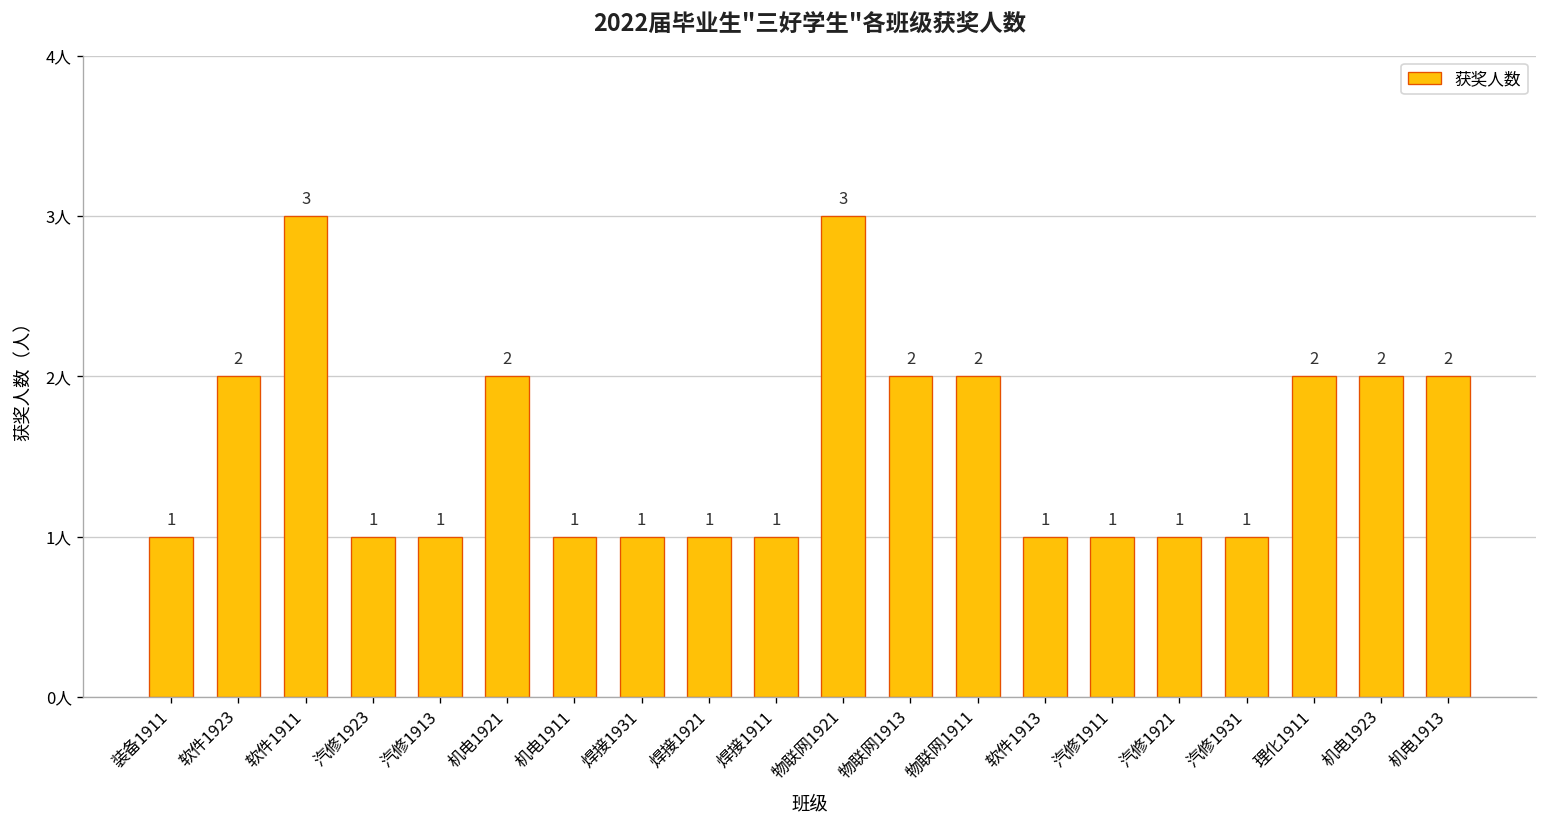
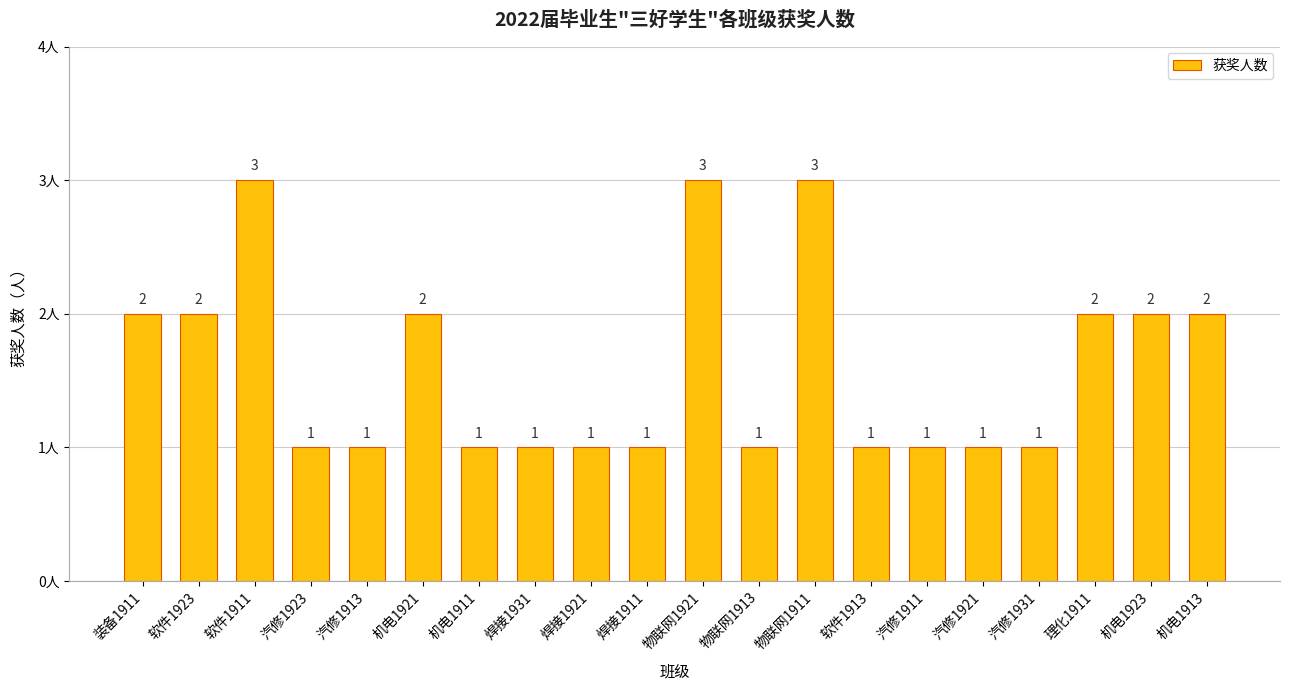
  {
-   "装备1911": 1,
+   "装备1911": 2,
    "软件1923": 2,
    "软件1911": 3,
    "汽修1923": 1,
    "汽修1913": 1,
    "机电1921": 2,
    "机电1911": 1,
    "焊接1931": 1,
    "焊接1921": 1,
    "焊接1911": 1,
    "物联网1921": 3,
-   "物联网1913": 2,
-   "物联网1911": 2,
+   "物联网1913": 1,
+   "物联网1911": 3,
    "软件1913": 1,
    "汽修1911": 1,
    "汽修1921": 1,
    "汽修1931": 1,
    "理化1911": 2,
    "机电1923": 2,
    "机电1913": 2
  }
